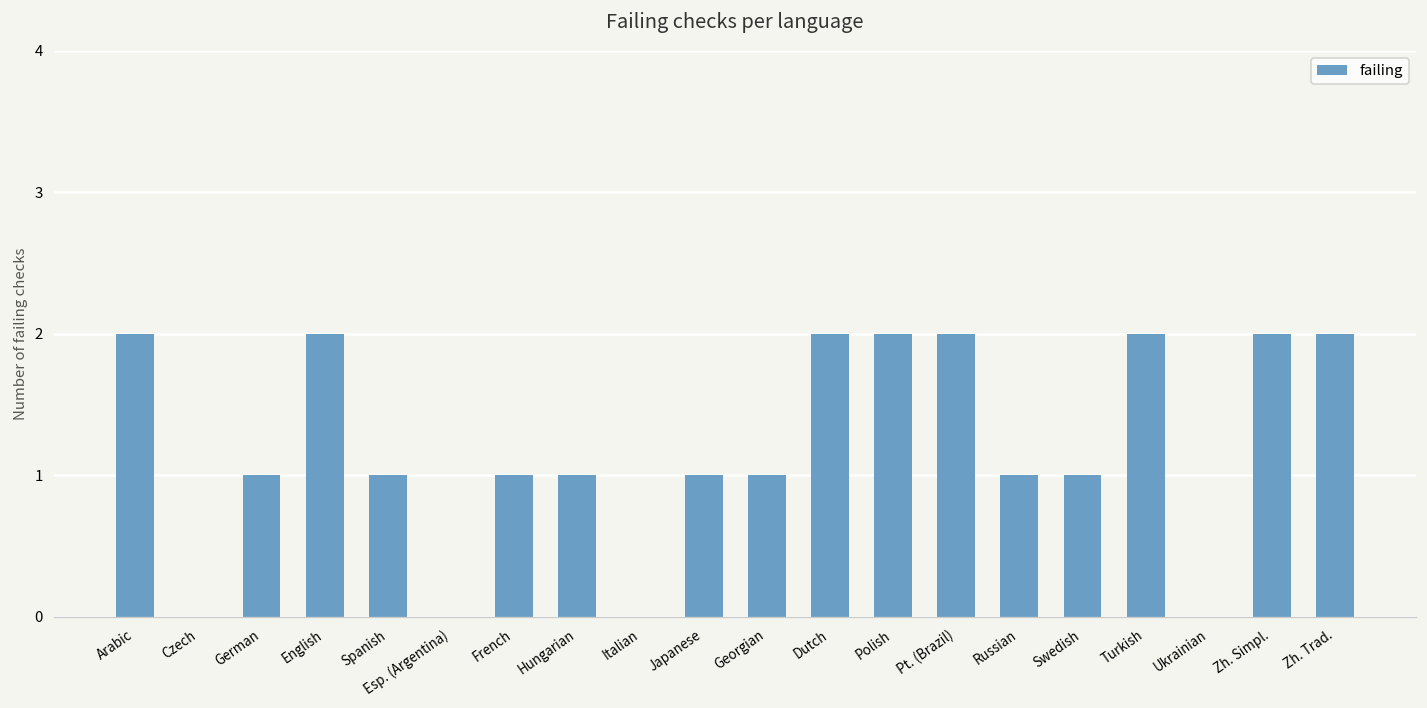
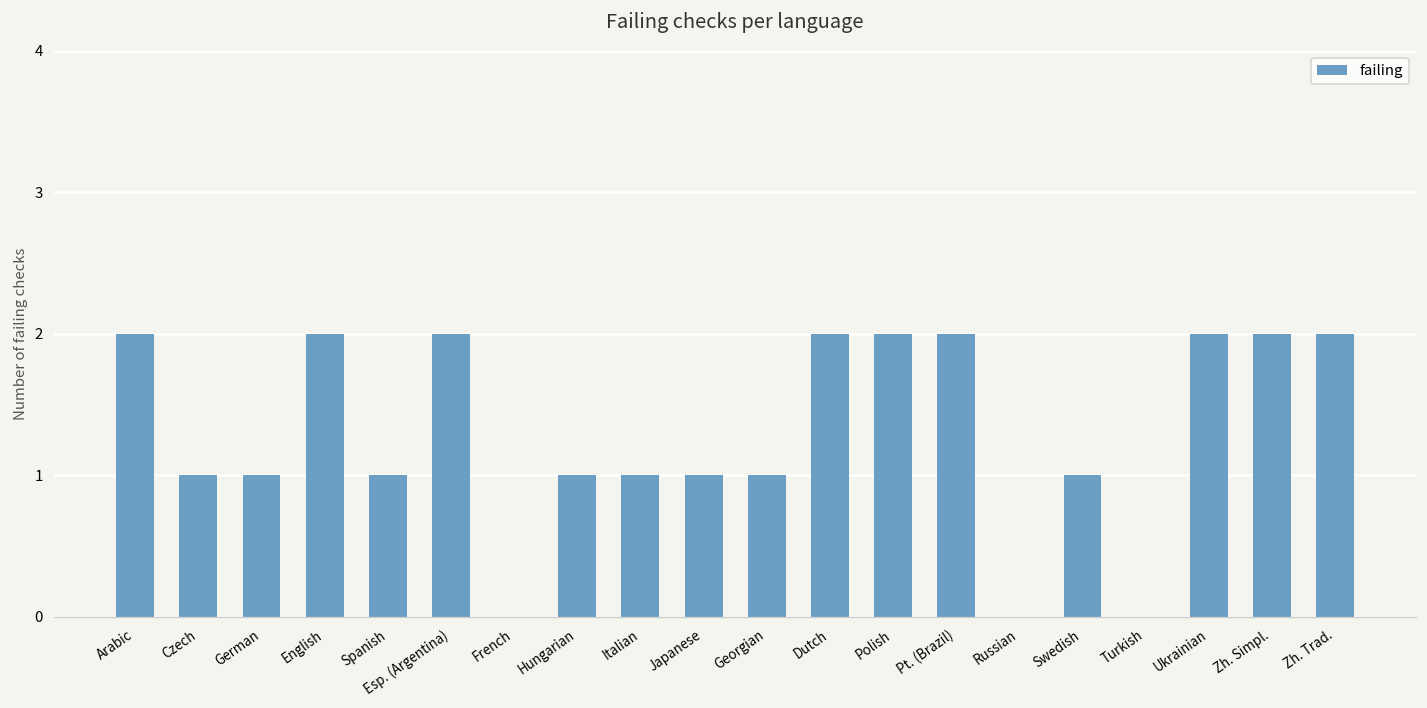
  {
    "Arabic": 2,
-   "Czech": 0,
+   "Czech": 1,
    "German": 1,
    "English": 2,
    "Spanish": 1,
-   "Esp. (Argentina)": 0,
-   "French": 1,
+   "Esp. (Argentina)": 2,
+   "French": 0,
    "Hungarian": 1,
-   "Italian": 0,
+   "Italian": 1,
    "Japanese": 1,
    "Georgian": 1,
    "Dutch": 2,
    "Polish": 2,
    "Pt. (Brazil)": 2,
-   "Russian": 1,
+   "Russian": 0,
    "Swedish": 1,
-   "Turkish": 2,
-   "Ukrainian": 0,
+   "Turkish": 0,
+   "Ukrainian": 2,
    "Zh. Simpl.": 2,
    "Zh. Trad.": 2
  }
